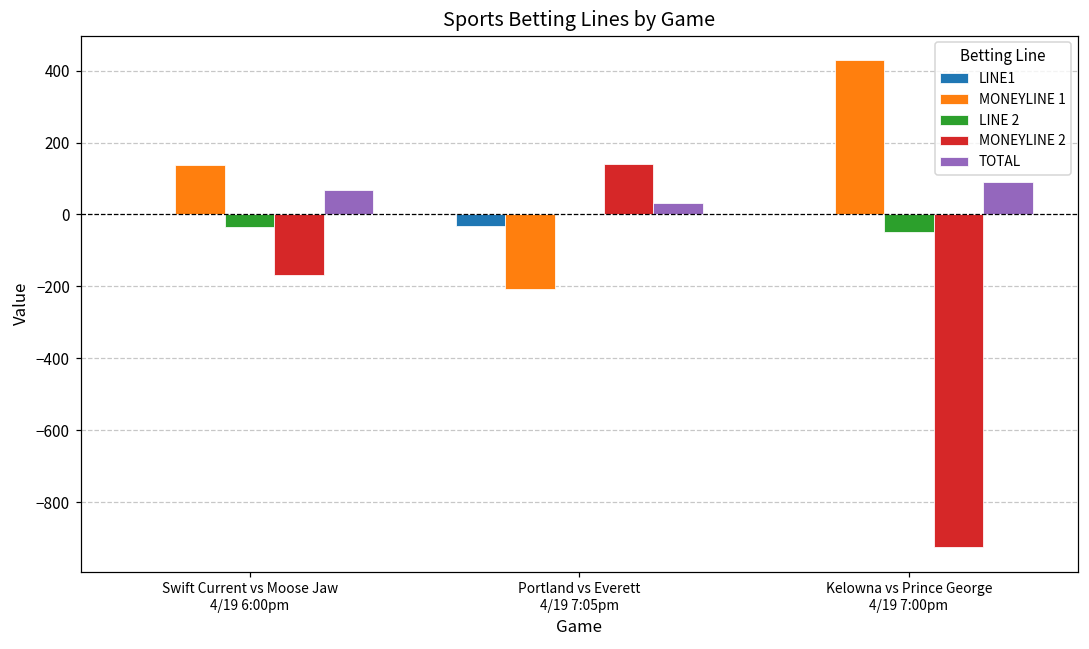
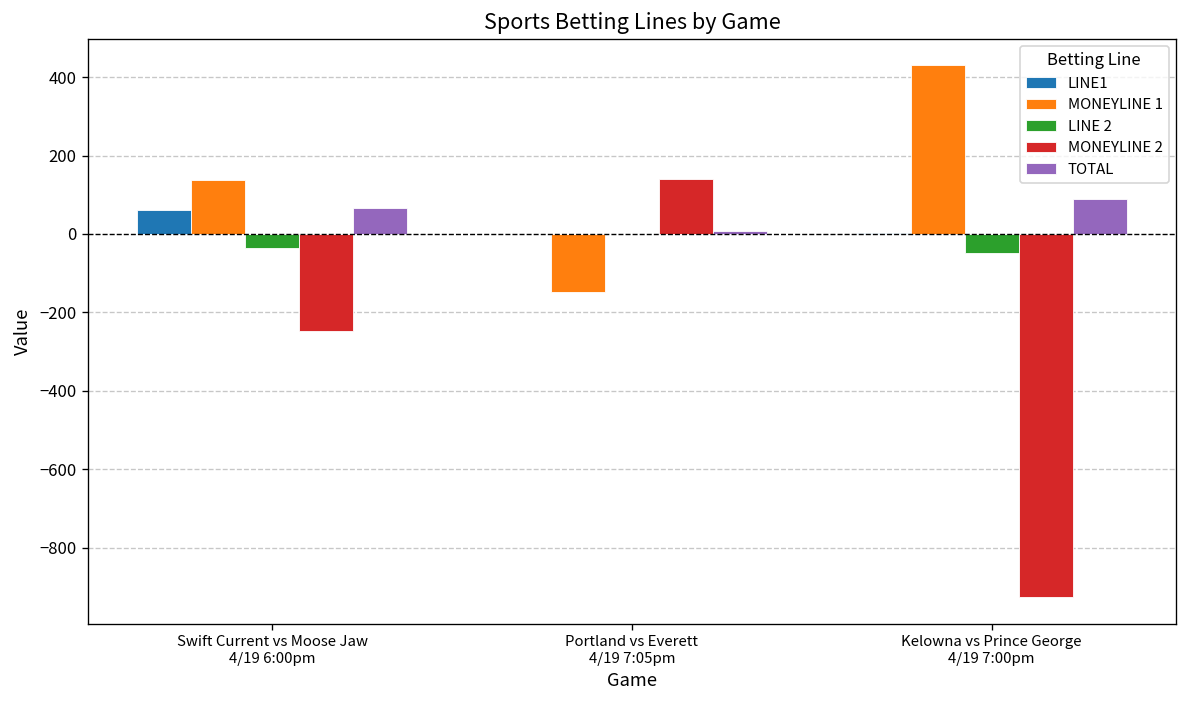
  {
    "LINE1": {
-     "Swift Current vs Moose Jaw 4/19 6:00pm": 0,
-     "Portland vs Everett 4/19 7:05pm": -30
+     "Swift Current vs Moose Jaw 4/19 6:00pm": 60,
+     "Portland vs Everett 4/19 7:05pm": 0
    },
    "MONEYLINE 1": {
      "Swift Current vs Moose Jaw 4/19 6:00pm": 140,
-     "Portland vs Everett 4/19 7:05pm": -210,
+     "Portland vs Everett 4/19 7:05pm": -150,
      "Kelowna vs Prince George 4/19 7:00pm": 430
    },
    "LINE 2": {
      "Swift Current vs Moose Jaw 4/19 6:00pm": -40,
      "Kelowna vs Prince George 4/19 7:00pm": -50
    },
    "MONEYLINE 2": {
-     "Swift Current vs Moose Jaw 4/19 6:00pm": -170,
+     "Swift Current vs Moose Jaw 4/19 6:00pm": -250,
      "Portland vs Everett 4/19 7:05pm": 140,
      "Kelowna vs Prince George 4/19 7:00pm": -930
    },
    "TOTAL": {
      "Swift Current vs Moose Jaw 4/19 6:00pm": 70,
-     "Portland vs Everett 4/19 7:05pm": 30,
+     "Portland vs Everett 4/19 7:05pm": 10,
      "Kelowna vs Prince George 4/19 7:00pm": 90
    }
  }
